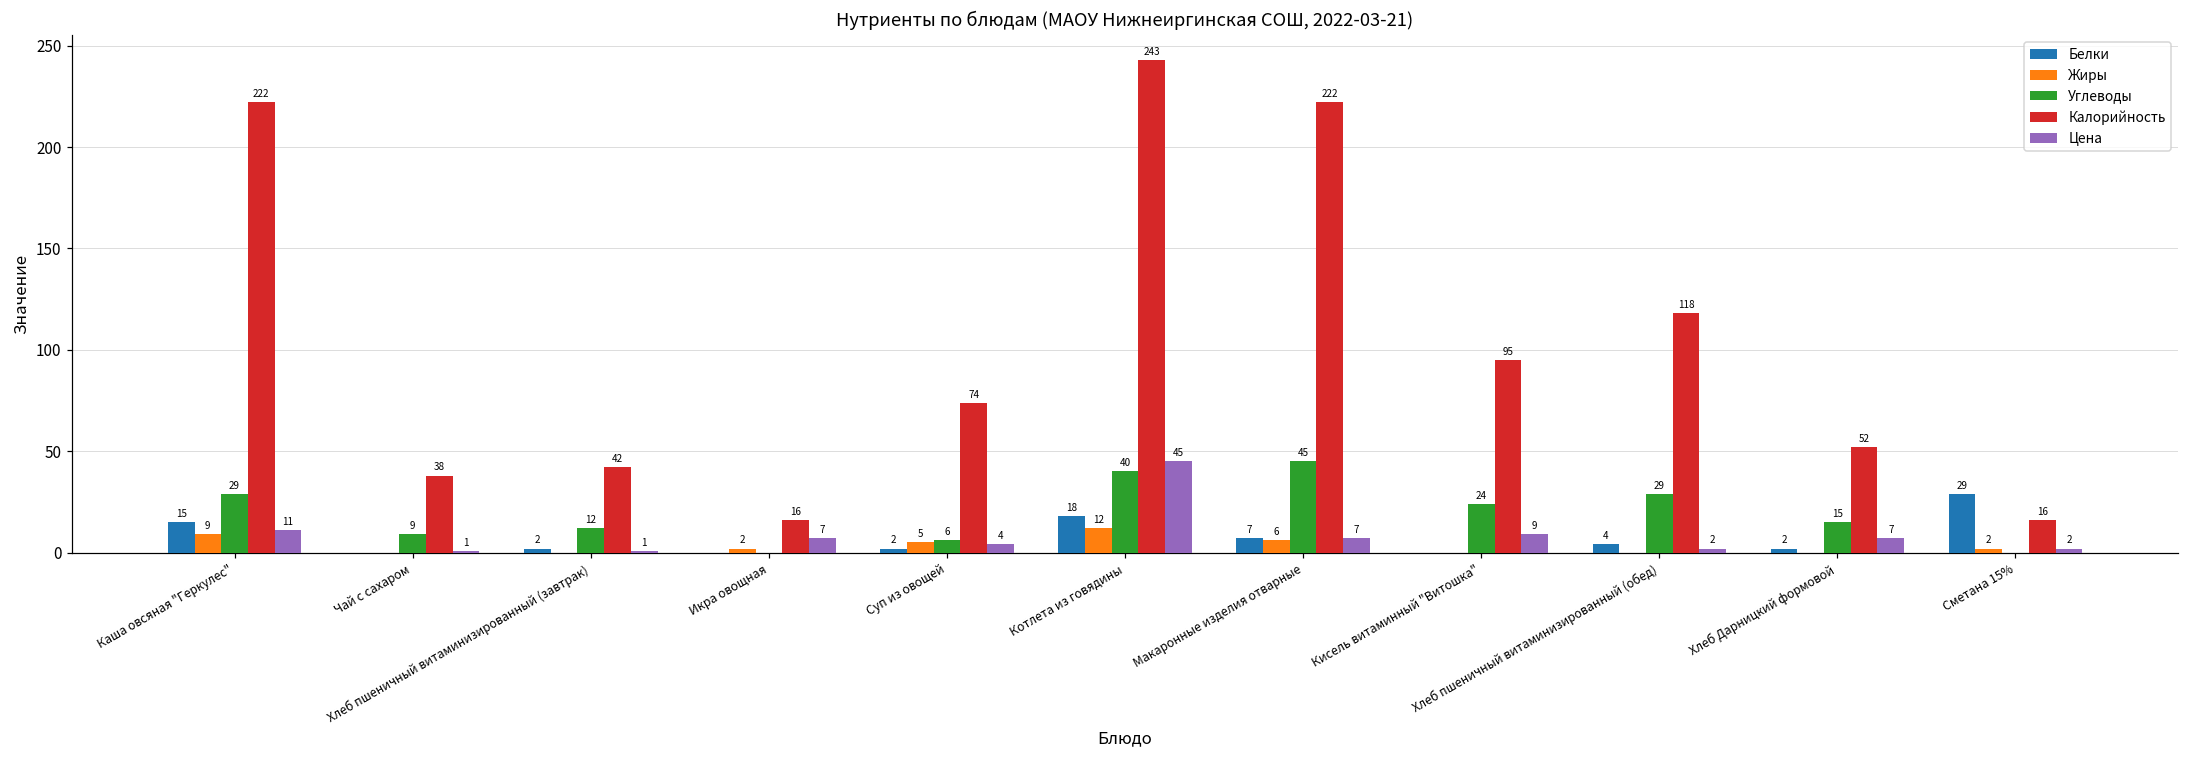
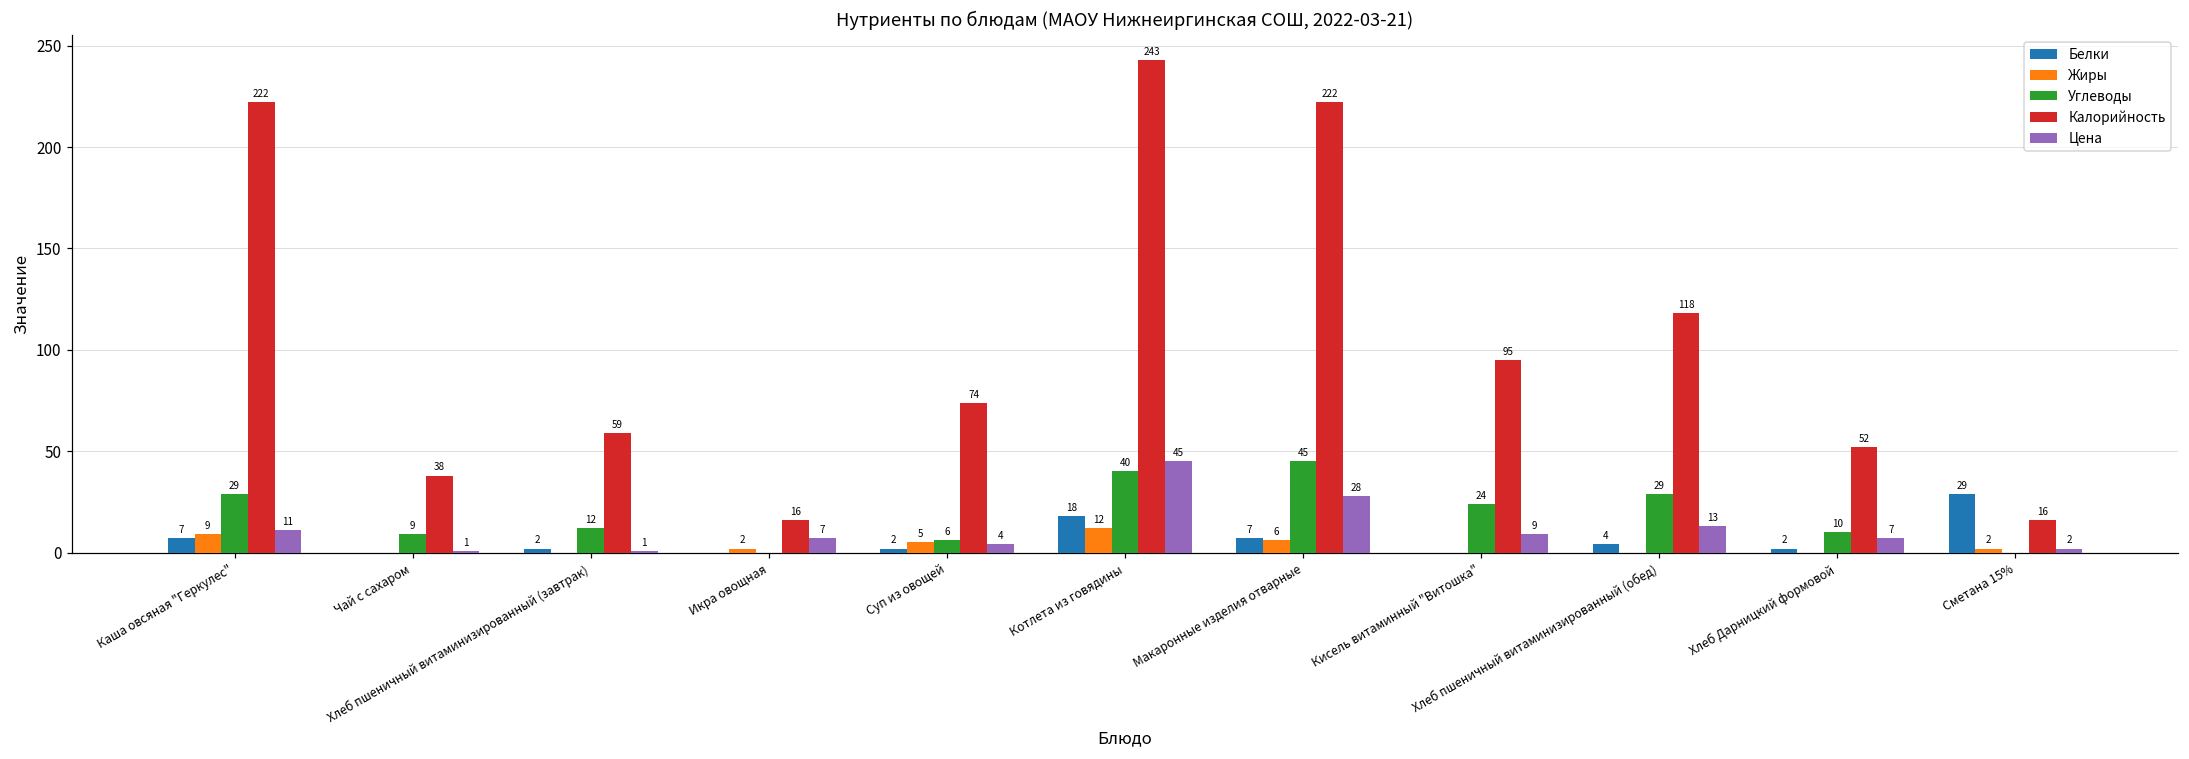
  {
    "Белки": {
-     "Каша овсяная \"Геркулес\"": 15,
+     "Каша овсяная \"Геркулес\"": 7,
      "Хлеб пшеничный витаминизированный (завтрак)": 2,
      "Суп из овощей": 2,
      "Котлета из говядины": 18,
      "Макаронные изделия отварные": 7,
      "Хлеб пшеничный витаминизированный (обед)": 4,
      "Хлеб Дарницкий формовой": 2,
      "Сметана 15%": 29
    },
    "Жиры": {
      "Каша овсяная \"Геркулес\"": 9,
      "Икра овощная": 2,
      "Суп из овощей": 5,
      "Котлета из говядины": 12,
      "Макаронные изделия отварные": 6,
      "Сметана 15%": 2
    },
    "Углеводы": {
      "Каша овсяная \"Геркулес\"": 29,
      "Чай с сахаром": 9,
      "Хлеб пшеничный витаминизированный (завтрак)": 12,
      "Суп из овощей": 6,
      "Котлета из говядины": 40,
      "Макаронные изделия отварные": 45,
      "Кисель витаминный \"Витошка\"": 24,
      "Хлеб пшеничный витаминизированный (обед)": 29,
-     "Хлеб Дарницкий формовой": 15
+     "Хлеб Дарницкий формовой": 10
    },
    "Калорийность": {
      "Каша овсяная \"Геркулес\"": 222,
      "Чай с сахаром": 38,
-     "Хлеб пшеничный витаминизированный (завтрак)": 42,
+     "Хлеб пшеничный витаминизированный (завтрак)": 59,
      "Икра овощная": 16,
      "Суп из овощей": 74,
      "Котлета из говядины": 243,
      "Макаронные изделия отварные": 222,
      "Кисель витаминный \"Витошка\"": 95,
      "Хлеб пшеничный витаминизированный (обед)": 118,
      "Хлеб Дарницкий формовой": 52,
      "Сметана 15%": 16
    },
    "Цена": {
      "Каша овсяная \"Геркулес\"": 11,
      "Чай с сахаром": 1,
      "Хлеб пшеничный витаминизированный (завтрак)": 1,
      "Икра овощная": 7,
      "Суп из овощей": 4,
      "Котлета из говядины": 45,
-     "Макаронные изделия отварные": 7,
+     "Макаронные изделия отварные": 28,
      "Кисель витаминный \"Витошка\"": 9,
-     "Хлеб пшеничный витаминизированный (обед)": 2,
+     "Хлеб пшеничный витаминизированный (обед)": 13,
      "Хлеб Дарницкий формовой": 7,
      "Сметана 15%": 2
    }
  }
